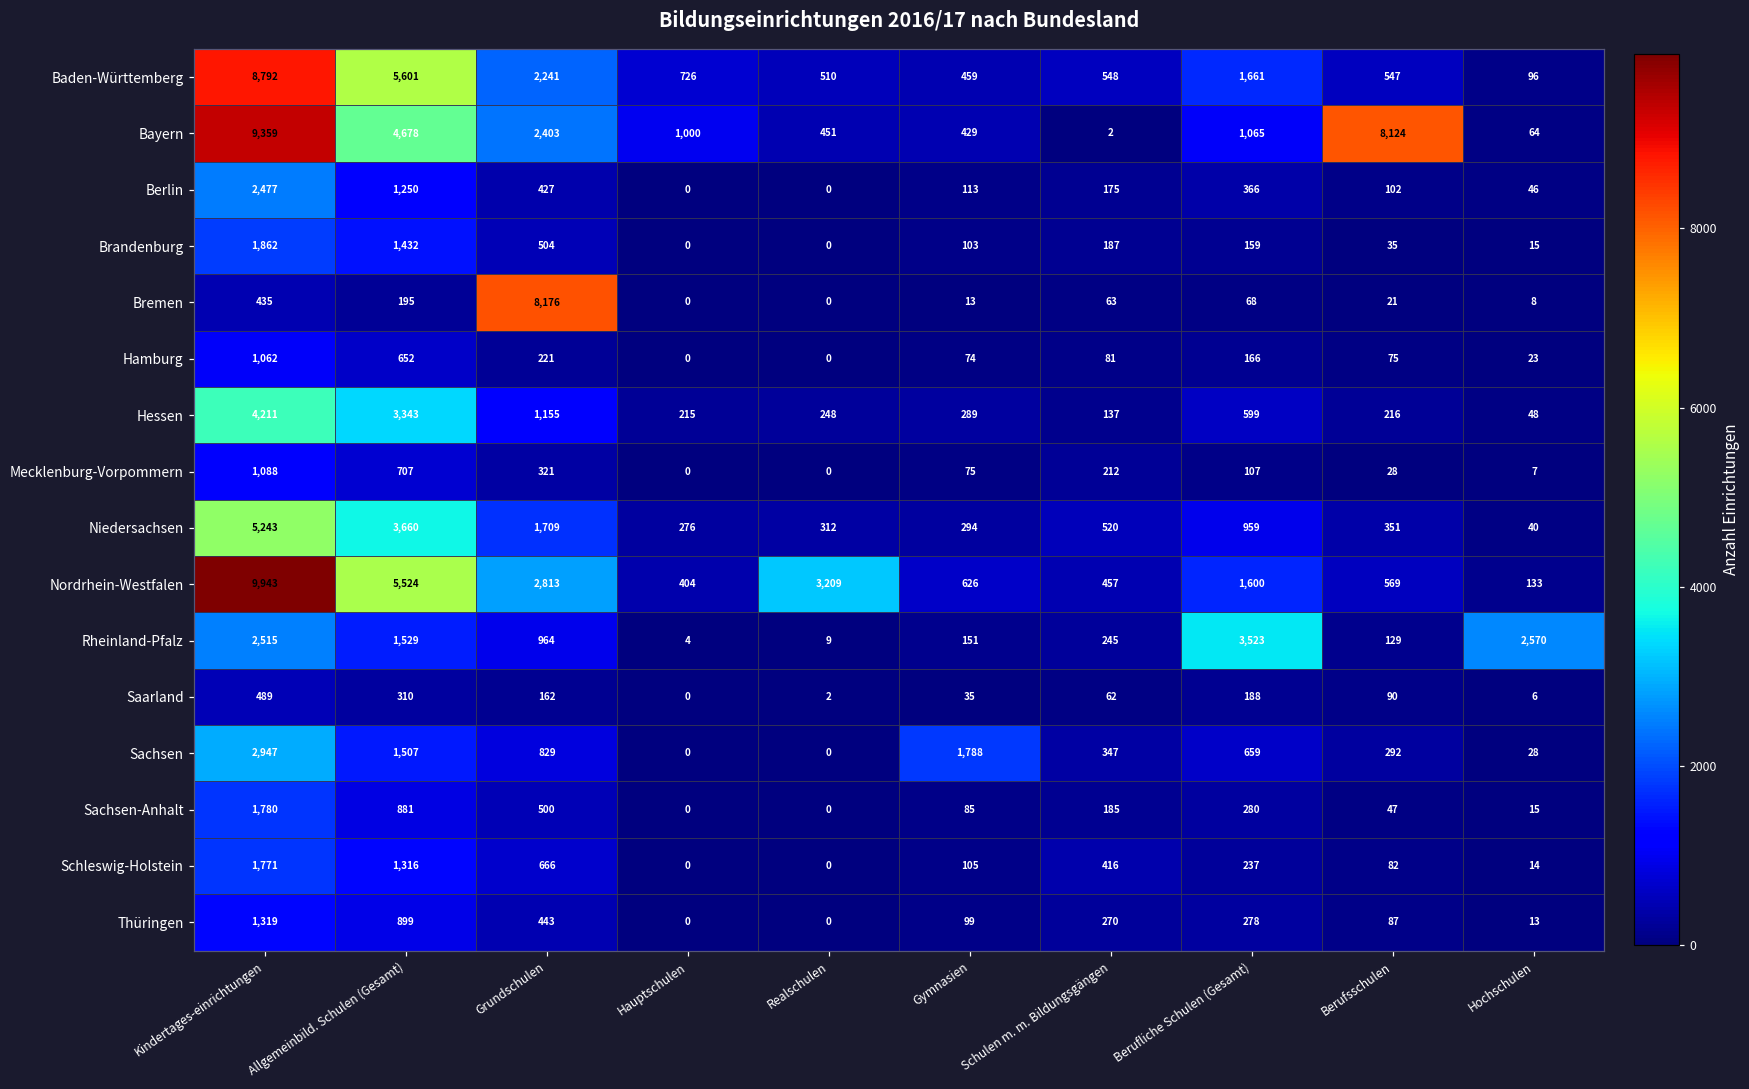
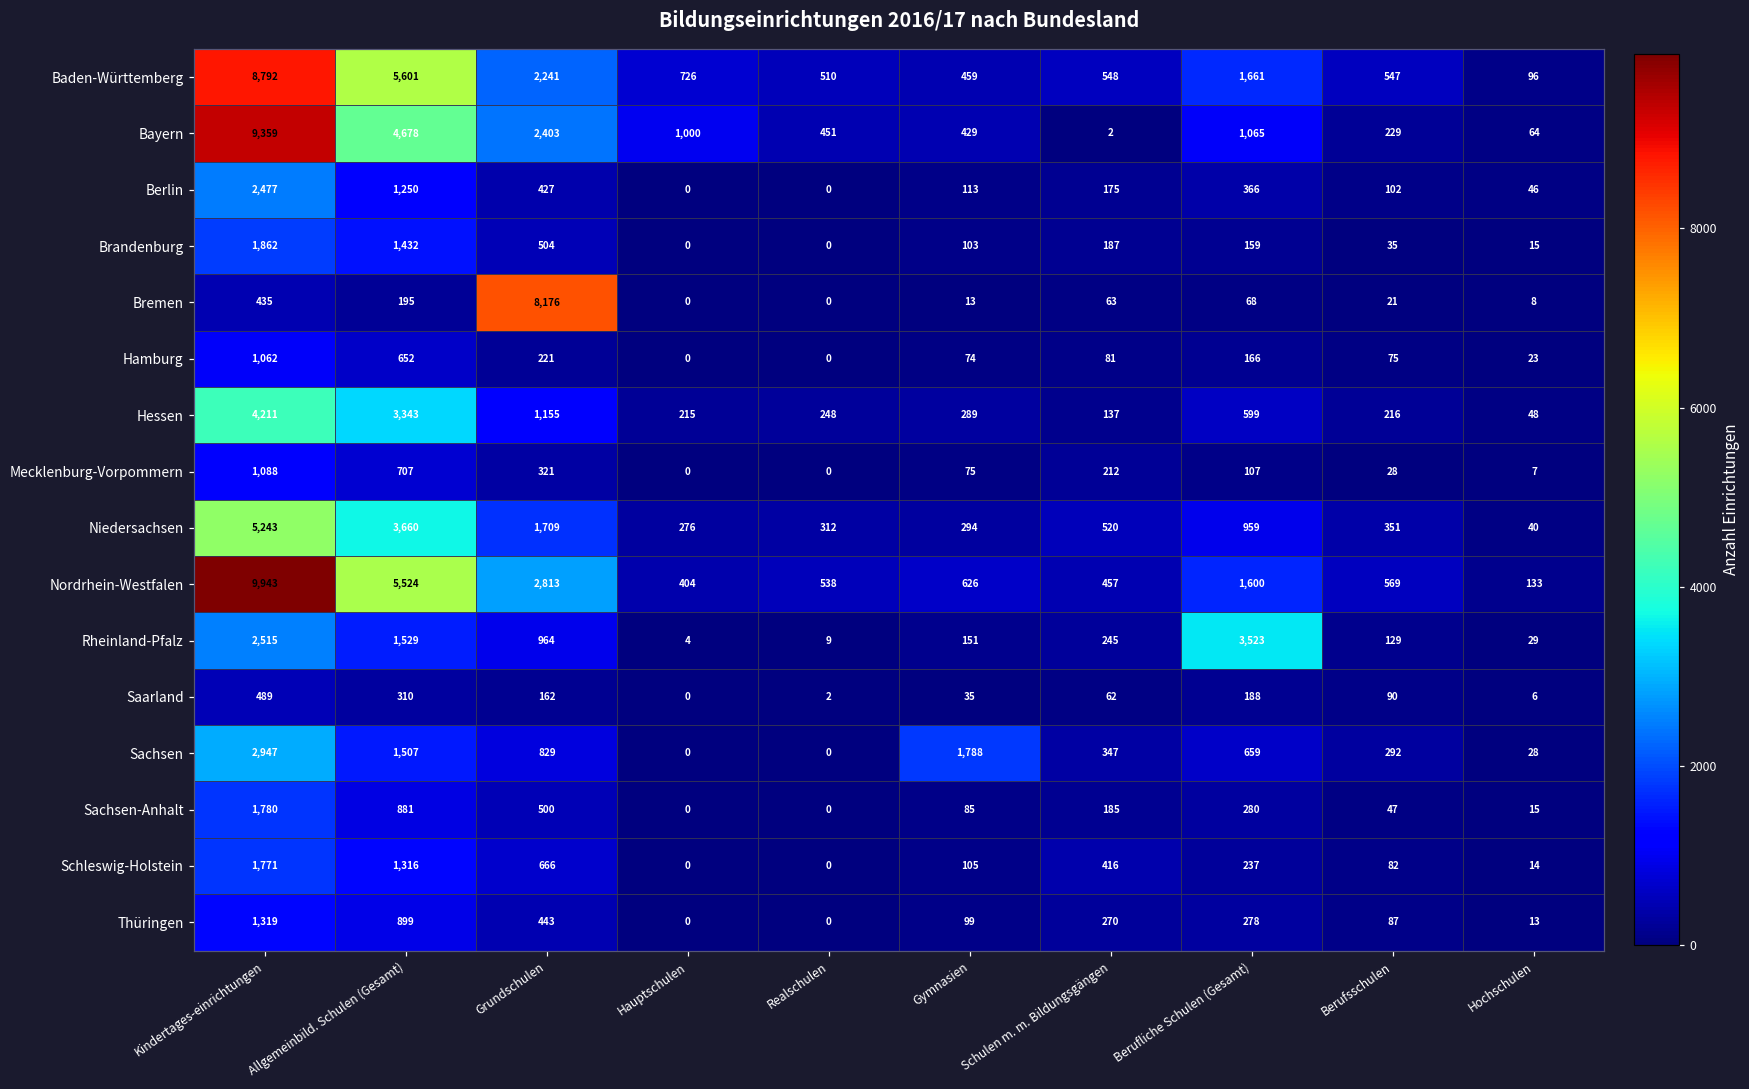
  {
    "Baden-Württemberg": {
      "Kindertages-einrichtungen": "8,792",
      "Allgemeinbild. Schulen (Gesamt)": "5,601",
      "Grundschulen": "2,241",
      "Hauptschulen": "726",
      "Realschulen": "510",
      "Gymnasien": "459",
      "Schulen m. m. Bildungsgängen": "548",
      "Berufliche Schulen (Gesamt)": "1,661",
      "Berufsschulen": "547",
      "Hochschulen": "96"
    },
    "Bayern": {
      "Kindertages-einrichtungen": "9,359",
      "Allgemeinbild. Schulen (Gesamt)": "4,678",
      "Grundschulen": "2,403",
      "Hauptschulen": "1,000",
      "Realschulen": "451",
      "Gymnasien": "429",
      "Schulen m. m. Bildungsgängen": "2",
      "Berufliche Schulen (Gesamt)": "1,065",
-     "Berufsschulen": "8,124",
+     "Berufsschulen": "229",
      "Hochschulen": "64"
    },
    "Berlin": {
      "Kindertages-einrichtungen": "2,477",
      "Allgemeinbild. Schulen (Gesamt)": "1,250",
      "Grundschulen": "427",
      "Hauptschulen": "0",
      "Realschulen": "0",
      "Gymnasien": "113",
      "Schulen m. m. Bildungsgängen": "175",
      "Berufliche Schulen (Gesamt)": "366",
      "Berufsschulen": "102",
      "Hochschulen": "46"
    },
    "Brandenburg": {
      "Kindertages-einrichtungen": "1,862",
      "Allgemeinbild. Schulen (Gesamt)": "1,432",
      "Grundschulen": "504",
      "Hauptschulen": "0",
      "Realschulen": "0",
      "Gymnasien": "103",
      "Schulen m. m. Bildungsgängen": "187",
      "Berufliche Schulen (Gesamt)": "159",
      "Berufsschulen": "35",
      "Hochschulen": "15"
    },
    "Bremen": {
      "Kindertages-einrichtungen": "435",
      "Allgemeinbild. Schulen (Gesamt)": "195",
      "Grundschulen": "8,176",
      "Hauptschulen": "0",
      "Realschulen": "0",
      "Gymnasien": "13",
      "Schulen m. m. Bildungsgängen": "63",
      "Berufliche Schulen (Gesamt)": "68",
      "Berufsschulen": "21",
      "Hochschulen": "8"
    },
    "Hamburg": {
      "Kindertages-einrichtungen": "1,062",
      "Allgemeinbild. Schulen (Gesamt)": "652",
      "Grundschulen": "221",
      "Hauptschulen": "0",
      "Realschulen": "0",
      "Gymnasien": "74",
      "Schulen m. m. Bildungsgängen": "81",
      "Berufliche Schulen (Gesamt)": "166",
      "Berufsschulen": "75",
      "Hochschulen": "23"
    },
    "Hessen": {
      "Kindertages-einrichtungen": "4,211",
      "Allgemeinbild. Schulen (Gesamt)": "3,343",
      "Grundschulen": "1,155",
      "Hauptschulen": "215",
      "Realschulen": "248",
      "Gymnasien": "289",
      "Schulen m. m. Bildungsgängen": "137",
      "Berufliche Schulen (Gesamt)": "599",
      "Berufsschulen": "216",
      "Hochschulen": "48"
    },
    "Mecklenburg-Vorpommern": {
      "Kindertages-einrichtungen": "1,088",
      "Allgemeinbild. Schulen (Gesamt)": "707",
      "Grundschulen": "321",
      "Hauptschulen": "0",
      "Realschulen": "0",
      "Gymnasien": "75",
      "Schulen m. m. Bildungsgängen": "212",
      "Berufliche Schulen (Gesamt)": "107",
      "Berufsschulen": "28",
      "Hochschulen": "7"
    },
    "Niedersachsen": {
      "Kindertages-einrichtungen": "5,243",
      "Allgemeinbild. Schulen (Gesamt)": "3,660",
      "Grundschulen": "1,709",
      "Hauptschulen": "276",
      "Realschulen": "312",
      "Gymnasien": "294",
      "Schulen m. m. Bildungsgängen": "520",
      "Berufliche Schulen (Gesamt)": "959",
      "Berufsschulen": "351",
      "Hochschulen": "40"
    },
    "Nordrhein-Westfalen": {
      "Kindertages-einrichtungen": "9,943",
      "Allgemeinbild. Schulen (Gesamt)": "5,524",
      "Grundschulen": "2,813",
      "Hauptschulen": "404",
-     "Realschulen": "3,209",
+     "Realschulen": "538",
      "Gymnasien": "626",
      "Schulen m. m. Bildungsgängen": "457",
      "Berufliche Schulen (Gesamt)": "1,600",
      "Berufsschulen": "569",
      "Hochschulen": "133"
    },
    "Rheinland-Pfalz": {
      "Kindertages-einrichtungen": "2,515",
      "Allgemeinbild. Schulen (Gesamt)": "1,529",
      "Grundschulen": "964",
      "Hauptschulen": "4",
      "Realschulen": "9",
      "Gymnasien": "151",
      "Schulen m. m. Bildungsgängen": "245",
      "Berufliche Schulen (Gesamt)": "3,523",
      "Berufsschulen": "129",
-     "Hochschulen": "2,570"
+     "Hochschulen": "29"
    },
    "Saarland": {
      "Kindertages-einrichtungen": "489",
      "Allgemeinbild. Schulen (Gesamt)": "310",
      "Grundschulen": "162",
      "Hauptschulen": "0",
      "Realschulen": "2",
      "Gymnasien": "35",
      "Schulen m. m. Bildungsgängen": "62",
      "Berufliche Schulen (Gesamt)": "188",
      "Berufsschulen": "90",
      "Hochschulen": "6"
    },
    "Sachsen": {
      "Kindertages-einrichtungen": "2,947",
      "Allgemeinbild. Schulen (Gesamt)": "1,507",
      "Grundschulen": "829",
      "Hauptschulen": "0",
      "Realschulen": "0",
      "Gymnasien": "1,788",
      "Schulen m. m. Bildungsgängen": "347",
      "Berufliche Schulen (Gesamt)": "659",
      "Berufsschulen": "292",
      "Hochschulen": "28"
    },
    "Sachsen-Anhalt": {
      "Kindertages-einrichtungen": "1,780",
      "Allgemeinbild. Schulen (Gesamt)": "881",
      "Grundschulen": "500",
      "Hauptschulen": "0",
      "Realschulen": "0",
      "Gymnasien": "85",
      "Schulen m. m. Bildungsgängen": "185",
      "Berufliche Schulen (Gesamt)": "280",
      "Berufsschulen": "47",
      "Hochschulen": "15"
    },
    "Schleswig-Holstein": {
      "Kindertages-einrichtungen": "1,771",
      "Allgemeinbild. Schulen (Gesamt)": "1,316",
      "Grundschulen": "666",
      "Hauptschulen": "0",
      "Realschulen": "0",
      "Gymnasien": "105",
      "Schulen m. m. Bildungsgängen": "416",
      "Berufliche Schulen (Gesamt)": "237",
      "Berufsschulen": "82",
      "Hochschulen": "14"
    },
    "Thüringen": {
      "Kindertages-einrichtungen": "1,319",
      "Allgemeinbild. Schulen (Gesamt)": "899",
      "Grundschulen": "443",
      "Hauptschulen": "0",
      "Realschulen": "0",
      "Gymnasien": "99",
      "Schulen m. m. Bildungsgängen": "270",
      "Berufliche Schulen (Gesamt)": "278",
      "Berufsschulen": "87",
      "Hochschulen": "13"
    }
  }
